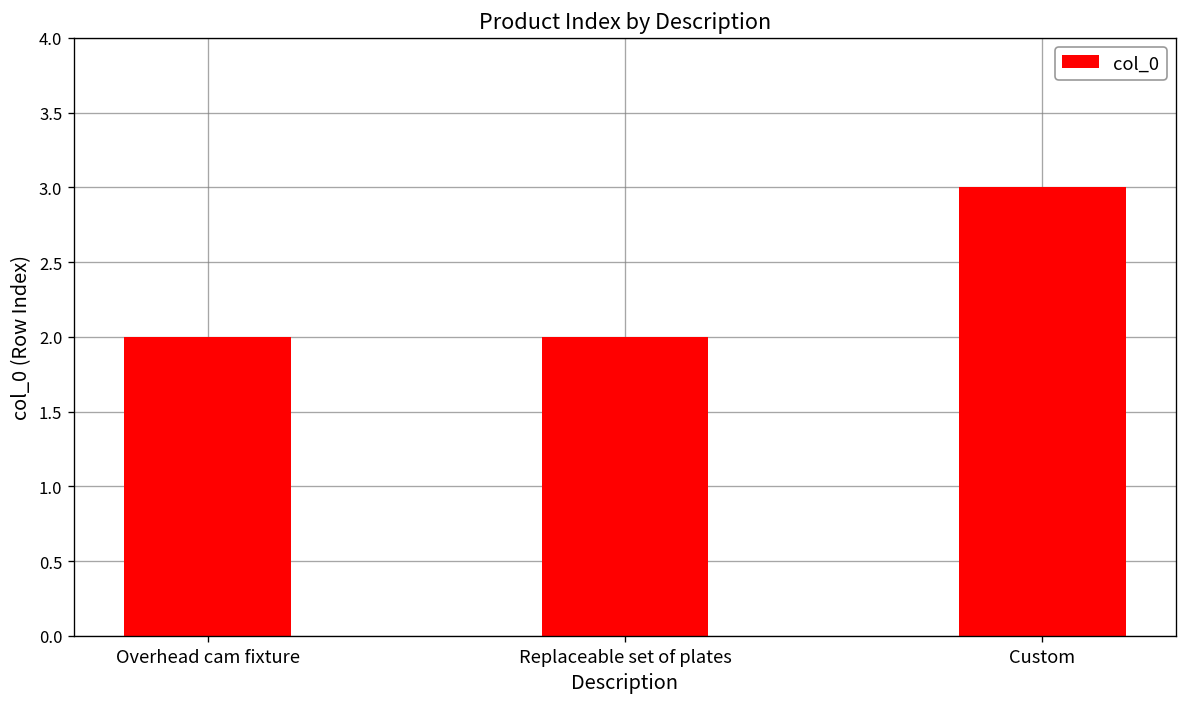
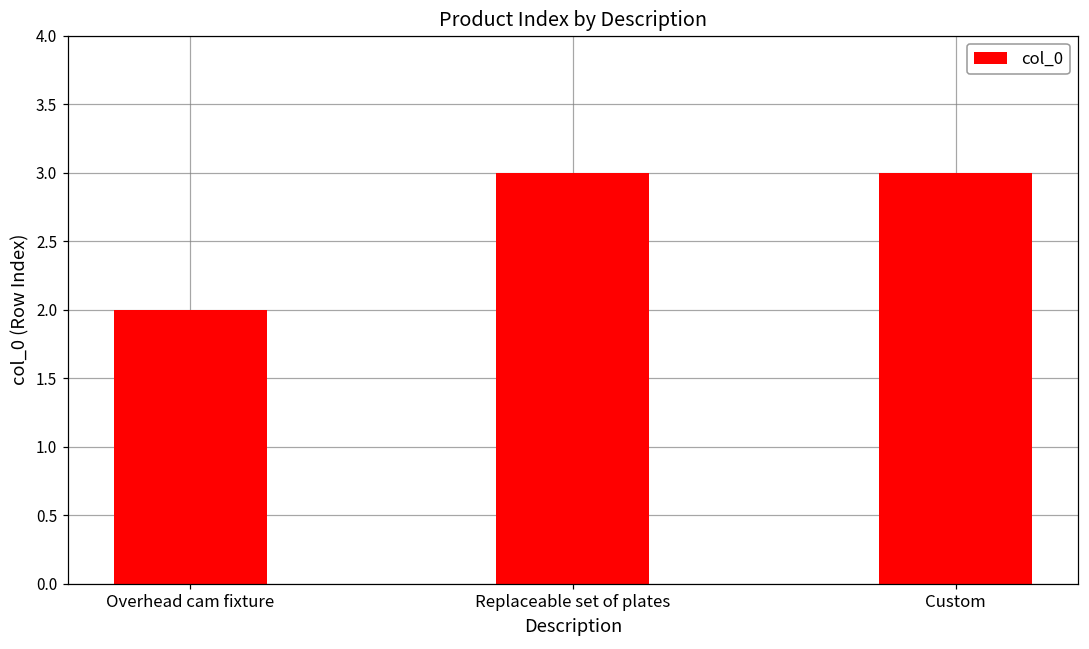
  {
    "Overhead cam fixture": 2,
-   "Replaceable set of plates": 2,
+   "Replaceable set of plates": 3,
    "Custom": 3
  }
